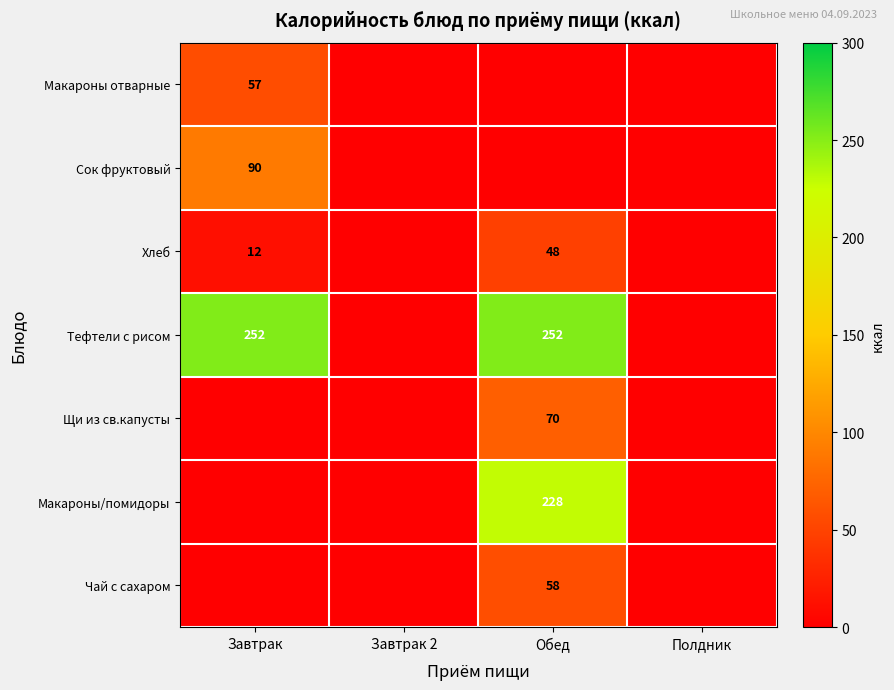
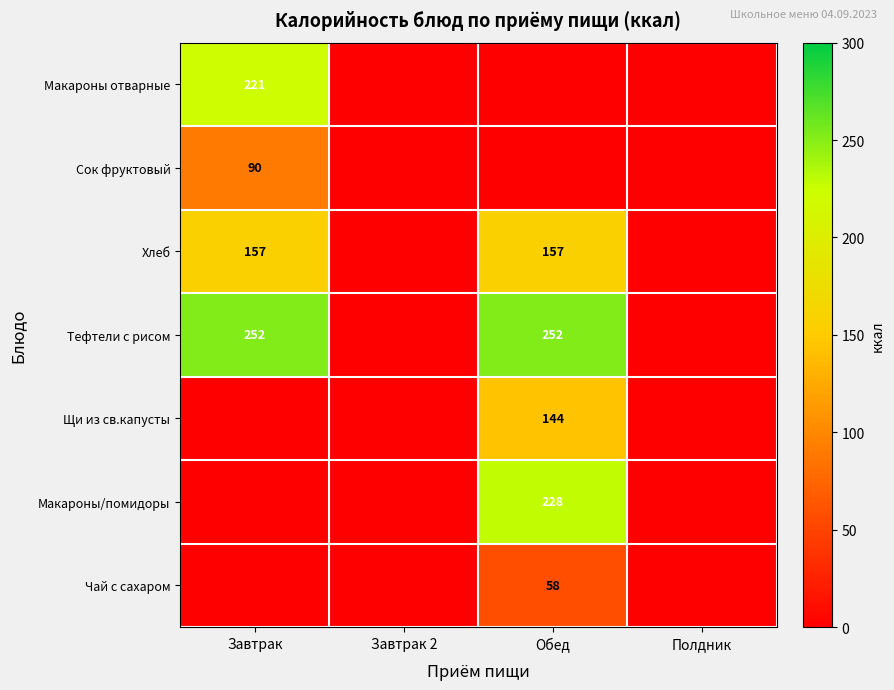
  {
    "Макароны отварные": {
-     "Завтрак": 57
+     "Завтрак": 221
    },
    "Сок фруктовый": {
      "Завтрак": 90
    },
    "Хлеб": {
-     "Завтрак": 12,
-     "Обед": 48
+     "Завтрак": 157,
+     "Обед": 157
    },
    "Тефтели с рисом": {
      "Завтрак": 252,
      "Обед": 252
    },
    "Щи из св.капусты": {
-     "Обед": 70
+     "Обед": 144
    },
    "Макароны/помидоры": {
      "Обед": 228
    },
    "Чай с сахаром": {
      "Обед": 58
    }
  }
